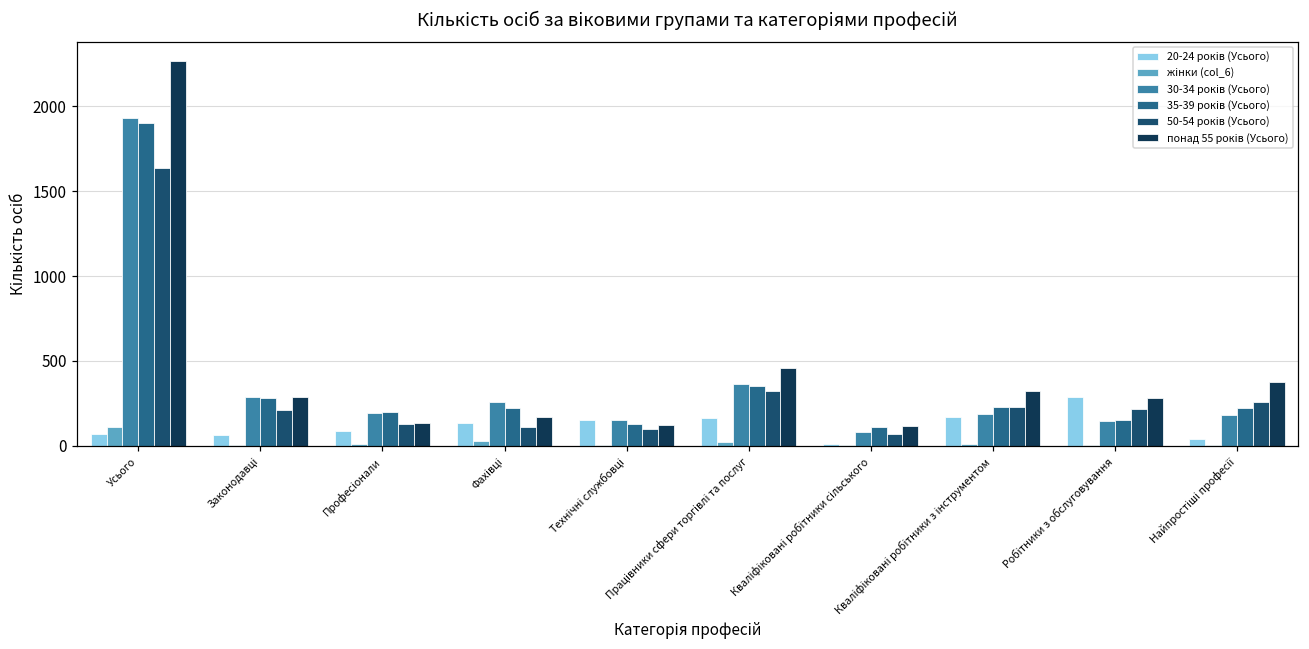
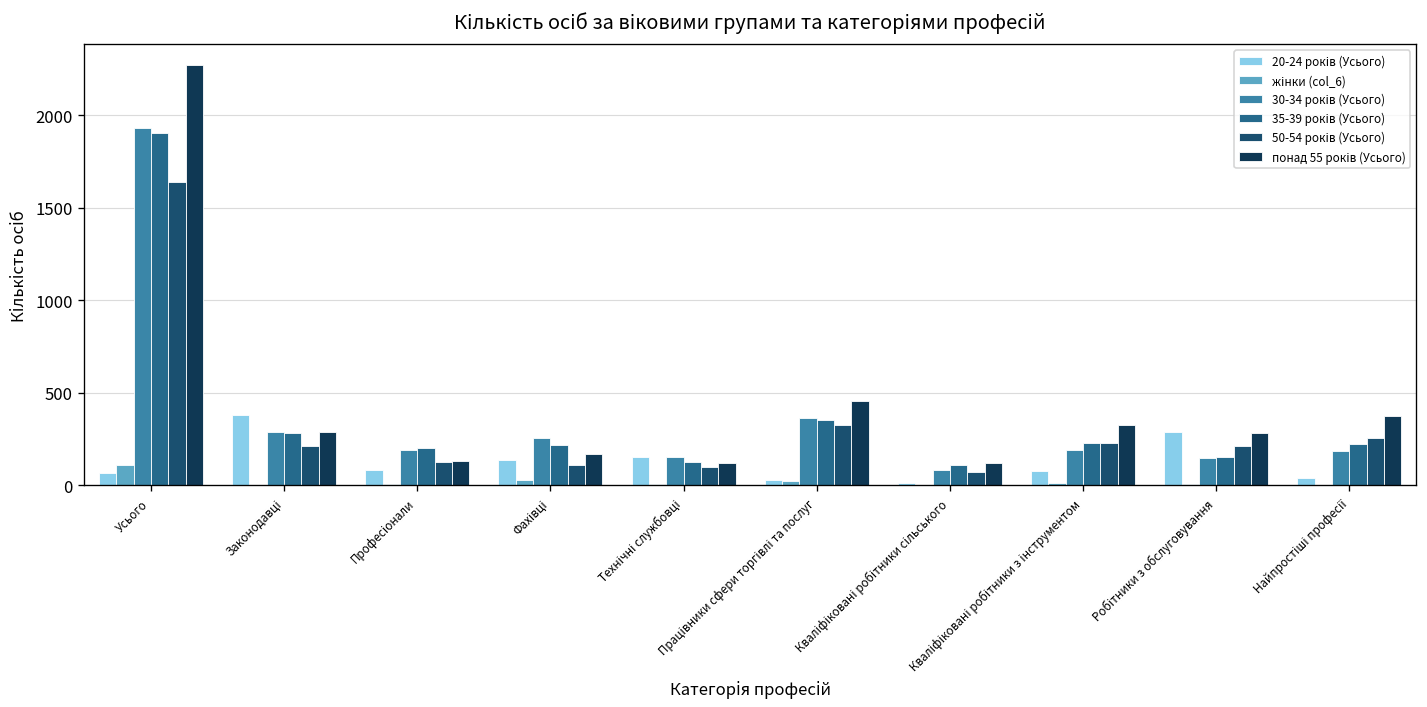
  {
    "20-24 років (Усього)": {
      "Усього": 70,
-     "Законодавці": 60,
+     "Законодавці": 380,
      "Професіонали": 90,
      "Фахівці": 140,
      "Технічні службовці": 150,
-     "Працівники сфери торгівлі та послуг": 160,
-     "Кваліфіковані робітники з інструментом": 170,
+     "Працівники сфери торгівлі та послуг": 30,
+     "Кваліфіковані робітники з інструментом": 80,
      "Робітники з обслуговування": 290,
      "Найпростіші професії": 40
    }
  }
